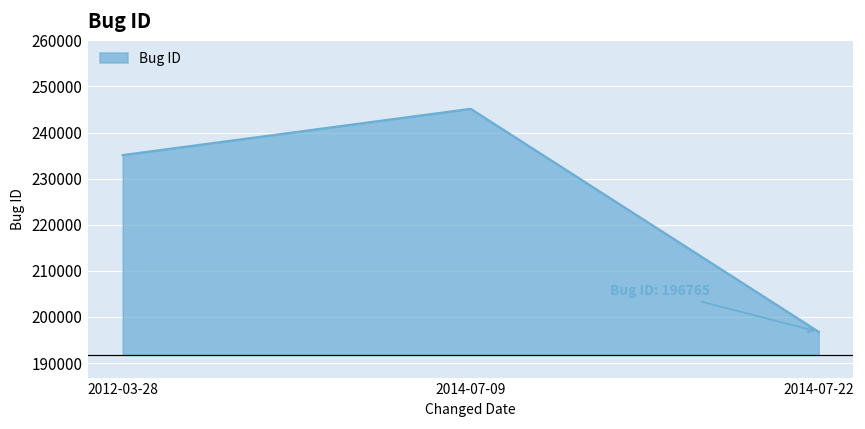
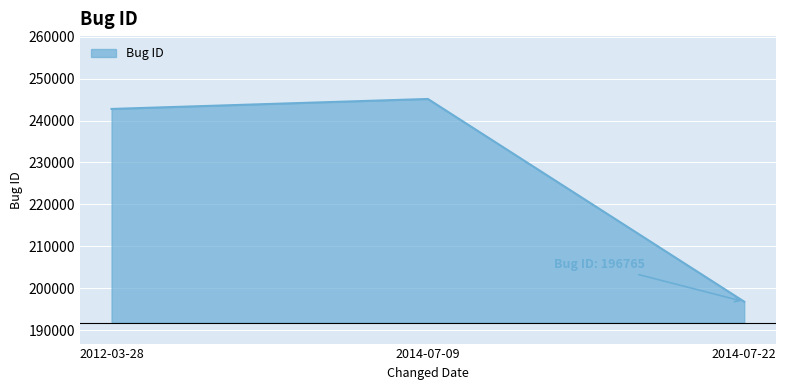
  {
-   "2012-03-28": 235000,
+   "2012-03-28": 243000,
    "2014-07-09": 245000,
    "2014-07-22": 197000
  }
